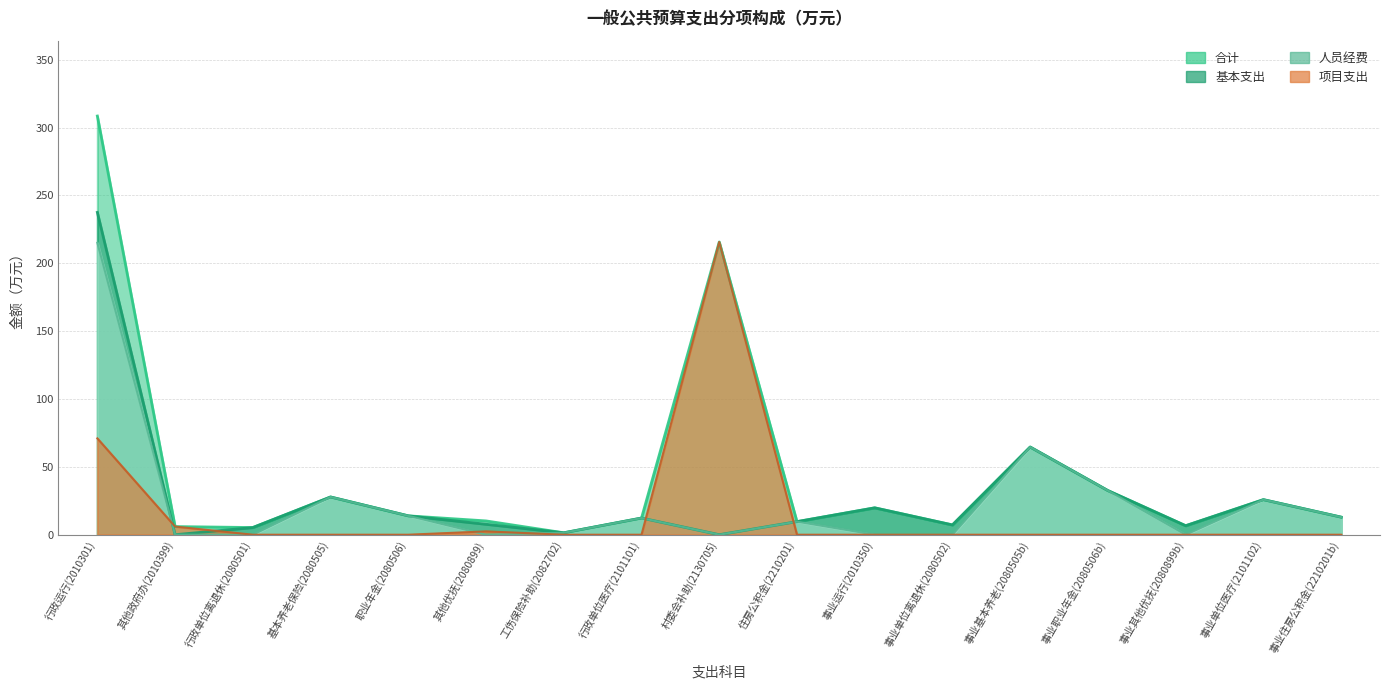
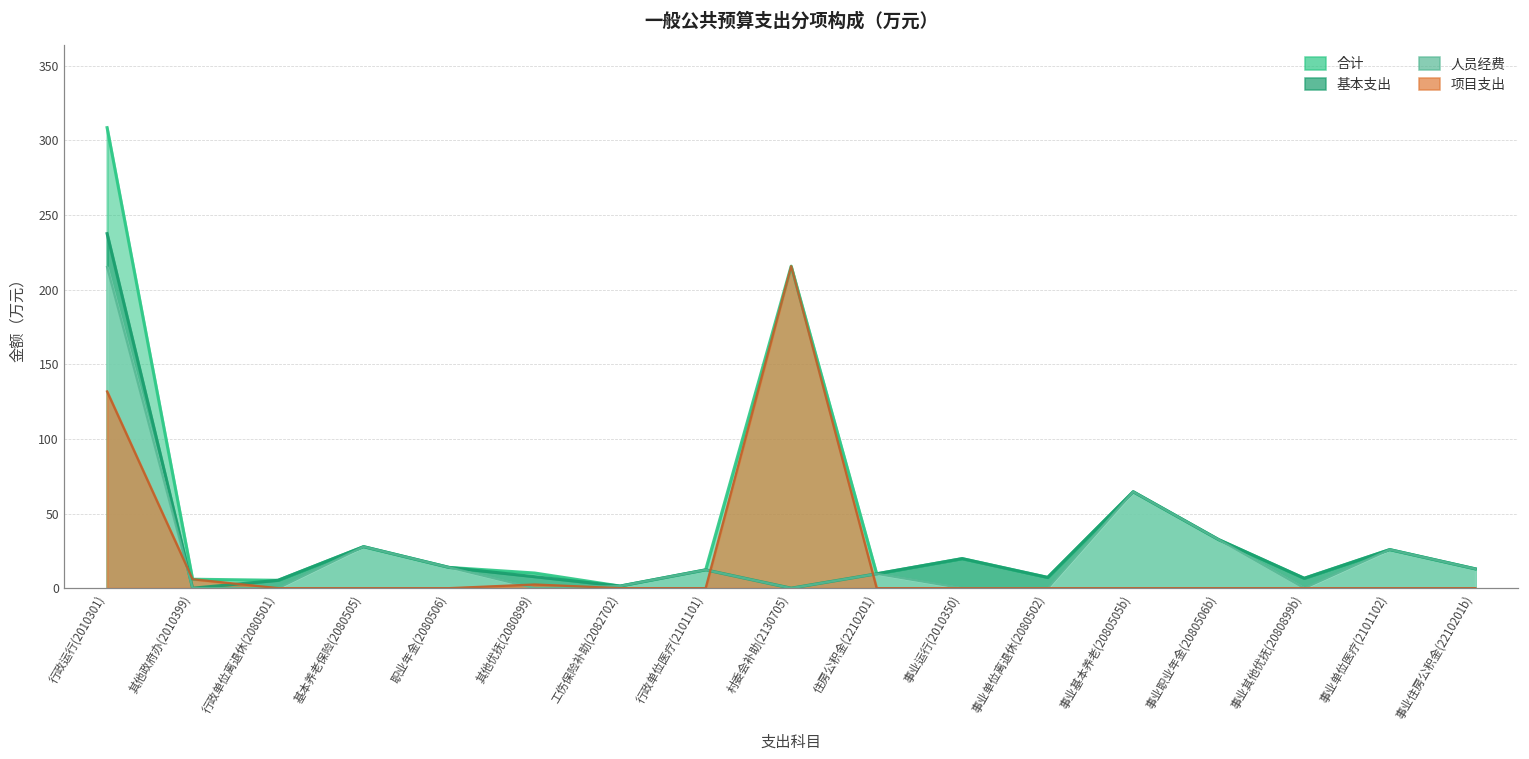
  {
    "项目支出": {
-     "行政运行(2010301)": 71,
+     "行政运行(2010301)": 132,
      "基本养老保险(2080505)": 0,
      "职业年金(2080506)": 0,
      "其他优抚(2080899)": 2,
      "行政单位医疗(2101101)": 0,
      "住房公积金(2210201)": 0,
      "事业基本养老(2080505b)": 0,
      "事业职业年金(2080506b)": 0,
      "事业单位医疗(2101102)": 0,
      "事业住房公积金(2210201b)": 0
    }
  }
